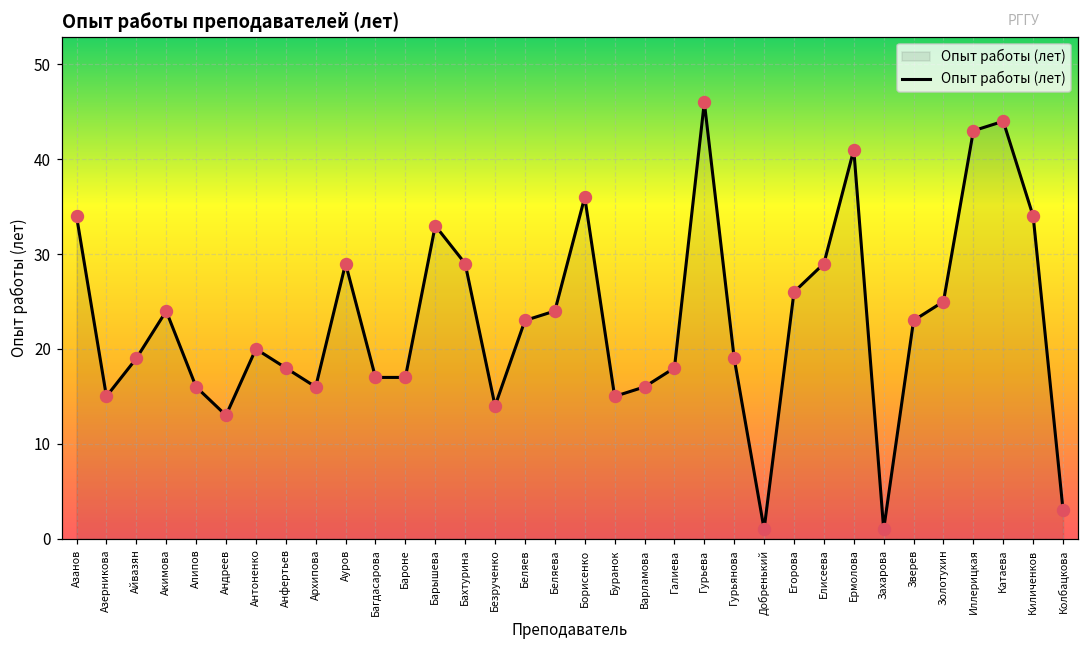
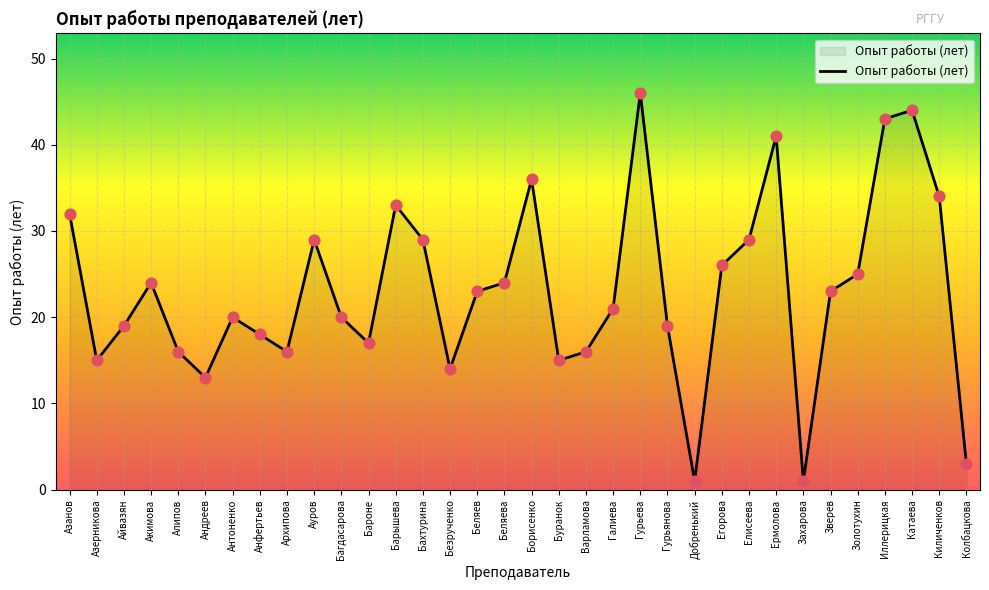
  {
-   "Азанов": 34,
+   "Азанов": 32,
    "Азерникова": 15,
    "Айвазян": 19,
    "Акимова": 24,
    "Алипов": 16,
    "Андреев": 13,
    "Антоненко": 20,
    "Анфертьев": 18,
    "Архипова": 16,
    "Ауров": 29,
-   "Багдасарова": 17,
+   "Багдасарова": 20,
    "Бароне": 17,
    "Барышева": 33,
    "Бахтурина": 29,
    "Безрученко": 14,
    "Беляев": 23,
    "Беляева": 24,
    "Борисенко": 36,
    "Буранок": 15,
    "Варламова": 16,
-   "Галиева": 18,
+   "Галиева": 21,
    "Гурьева": 46,
    "Гурьянова": 19,
    "Добренький": 1,
    "Егорова": 26,
    "Елисеева": 29,
    "Ермолова": 41,
    "Захарова": 1,
    "Зверев": 23,
    "Золотухин": 25,
    "Иллерицкая": 43,
    "Катаева": 44,
    "Киличенков": 34,
    "Колбацкова": 3
  }
